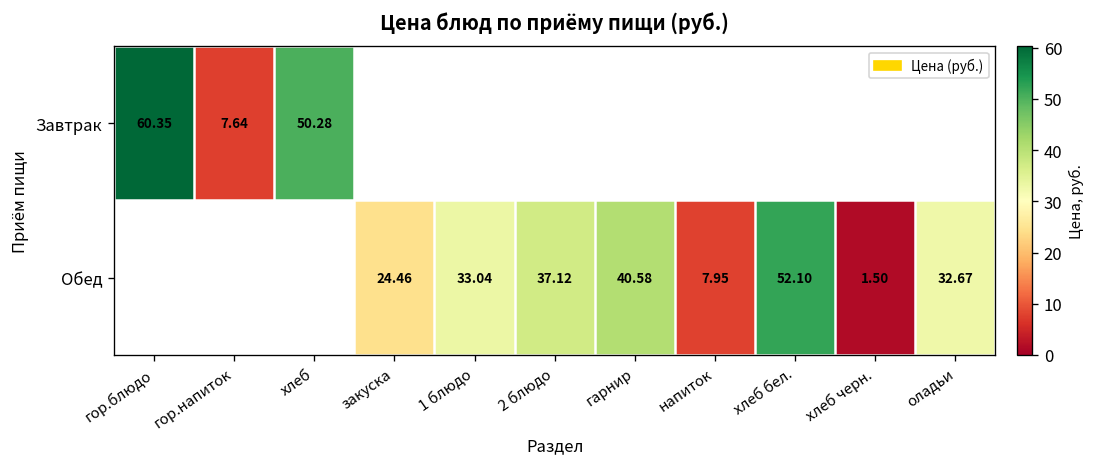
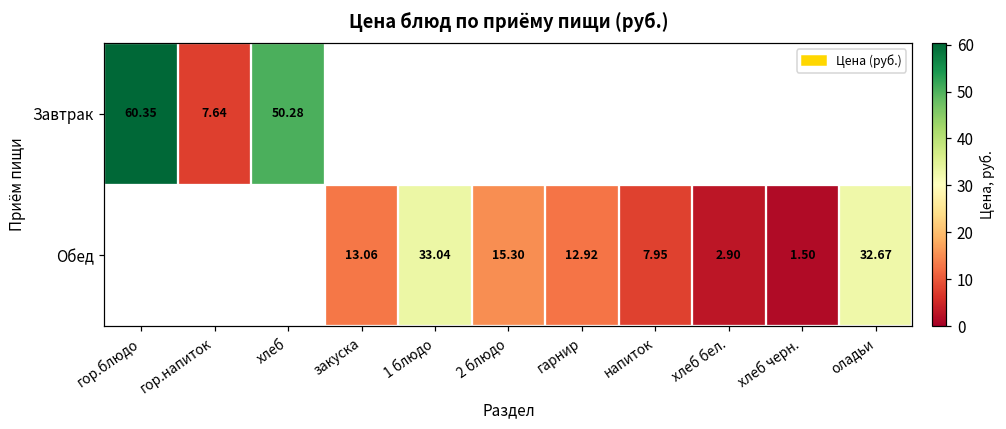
  {
    "Завтрак": {
      "гор.блюдо": 60.35,
      "гор.напиток": 7.64,
      "хлеб": 50.28
    },
    "Обед": {
-     "закуска": 24.46,
+     "закуска": 13.06,
      "1 блюдо": 33.04,
-     "2 блюдо": 37.12,
-     "гарнир": 40.58,
+     "2 блюдо": 15.30,
+     "гарнир": 12.92,
      "напиток": 7.95,
-     "хлеб бел.": 52.10,
+     "хлеб бел.": 2.90,
      "хлеб черн.": 1.50,
      "оладьи": 32.67
    }
  }
